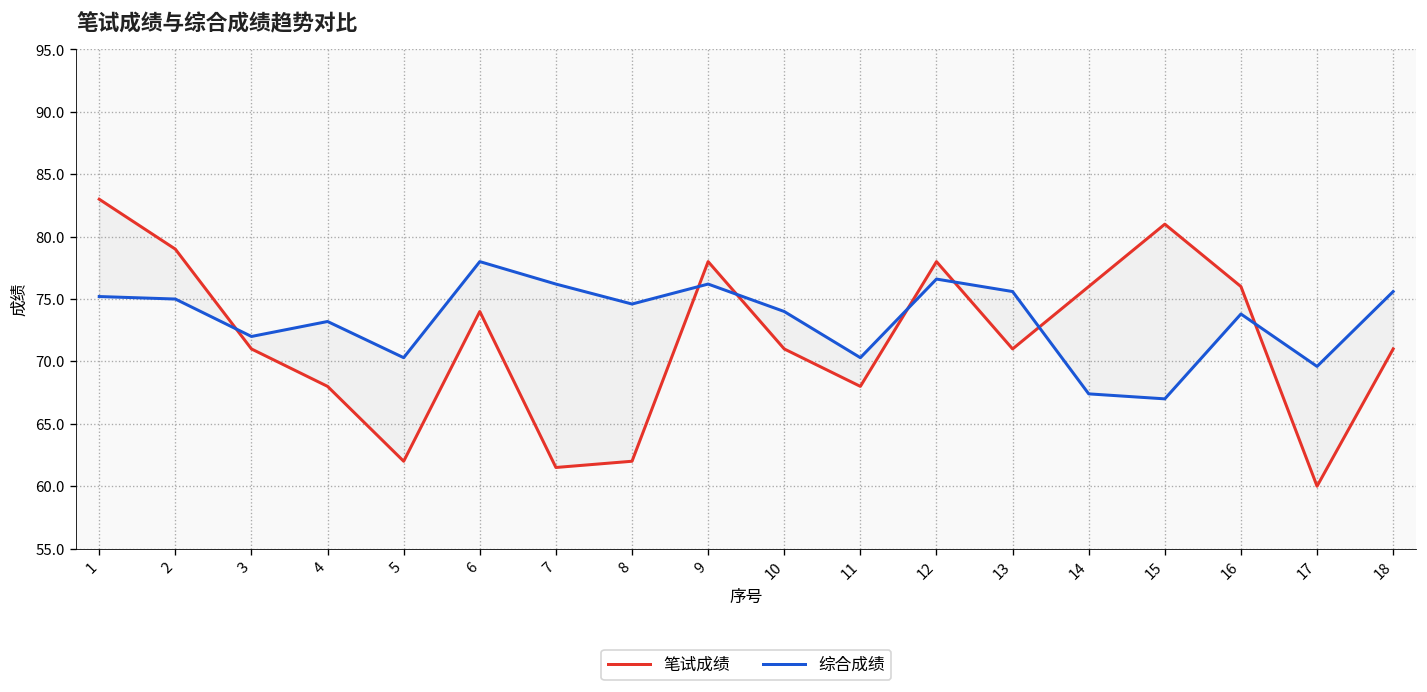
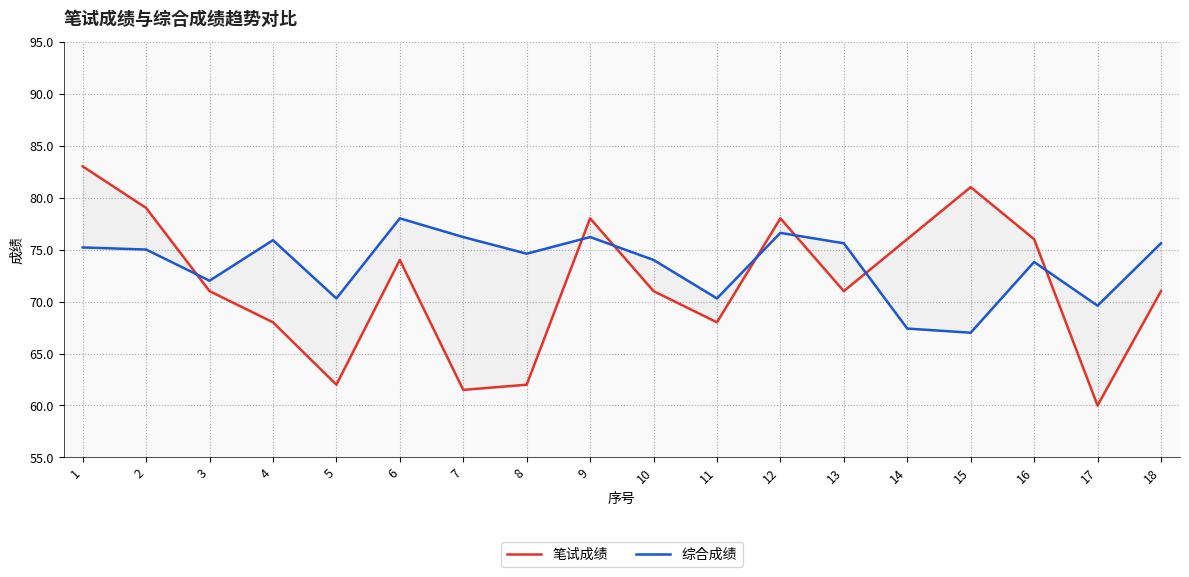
  {
    "笔试成绩": {
      "3": 71.0,
      "4": 68.0,
      "5": 62.0,
      "6": 74.0,
      "7": 61.5,
      "8": 62.0,
      "10": 71.0,
      "11": 68.0,
      "13": 71.0,
      "17": 60.0,
      "18": 71.0
    },
    "综合成绩": {
      "1": 75.2,
      "2": 75.0,
-     "4": 73.2,
+     "4": 75.9,
      "9": 76.2,
      "12": 76.6,
      "14": 67.4,
      "15": 67.0,
      "16": 73.8
    }
  }
